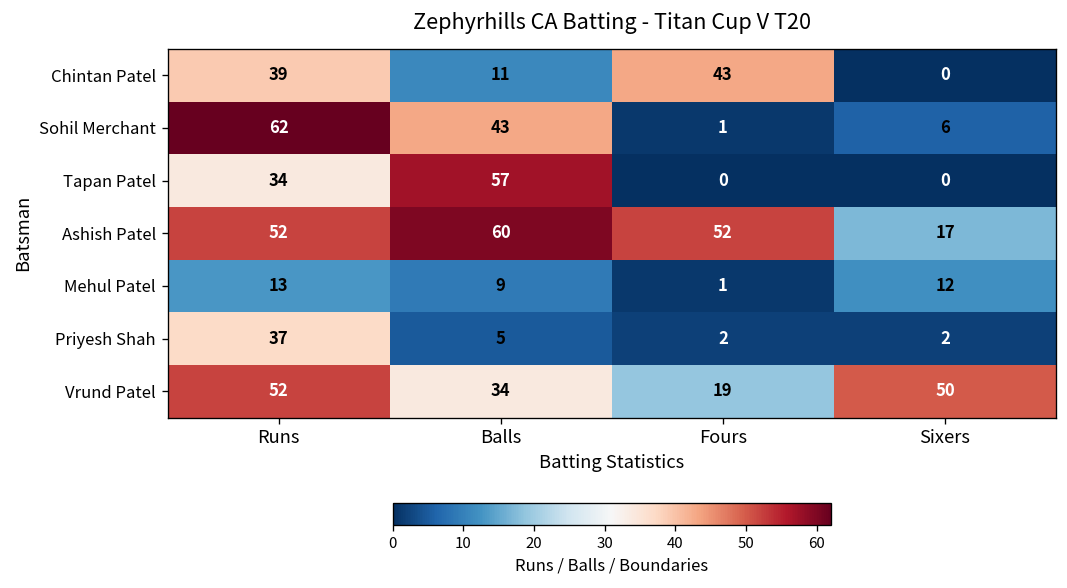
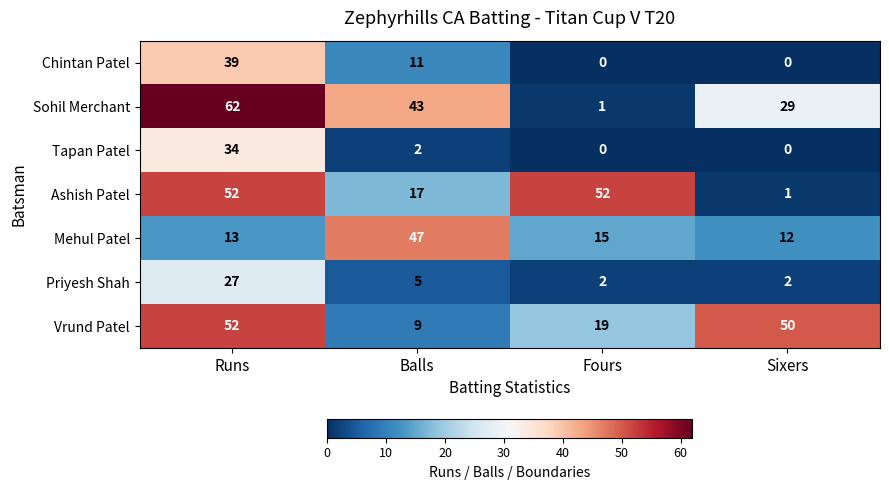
  {
    "Chintan Patel": {
      "Runs": 39,
      "Balls": 11,
-     "Fours": 43,
+     "Fours": 0,
      "Sixers": 0
    },
    "Sohil Merchant": {
      "Runs": 62,
      "Balls": 43,
      "Fours": 1,
-     "Sixers": 6
+     "Sixers": 29
    },
    "Tapan Patel": {
      "Runs": 34,
-     "Balls": 57,
+     "Balls": 2,
      "Fours": 0,
      "Sixers": 0
    },
    "Ashish Patel": {
      "Runs": 52,
-     "Balls": 60,
+     "Balls": 17,
      "Fours": 52,
-     "Sixers": 17
+     "Sixers": 1
    },
    "Mehul Patel": {
      "Runs": 13,
-     "Balls": 9,
-     "Fours": 1,
+     "Balls": 47,
+     "Fours": 15,
      "Sixers": 12
    },
    "Priyesh Shah": {
-     "Runs": 37,
+     "Runs": 27,
      "Balls": 5,
      "Fours": 2,
      "Sixers": 2
    },
    "Vrund Patel": {
      "Runs": 52,
-     "Balls": 34,
+     "Balls": 9,
      "Fours": 19,
      "Sixers": 50
    }
  }
